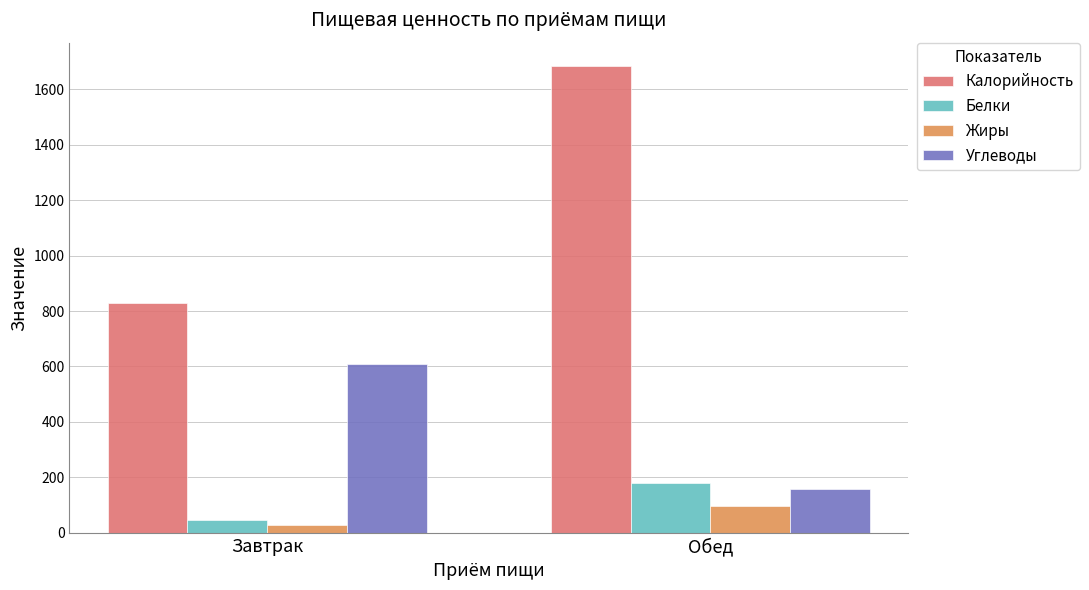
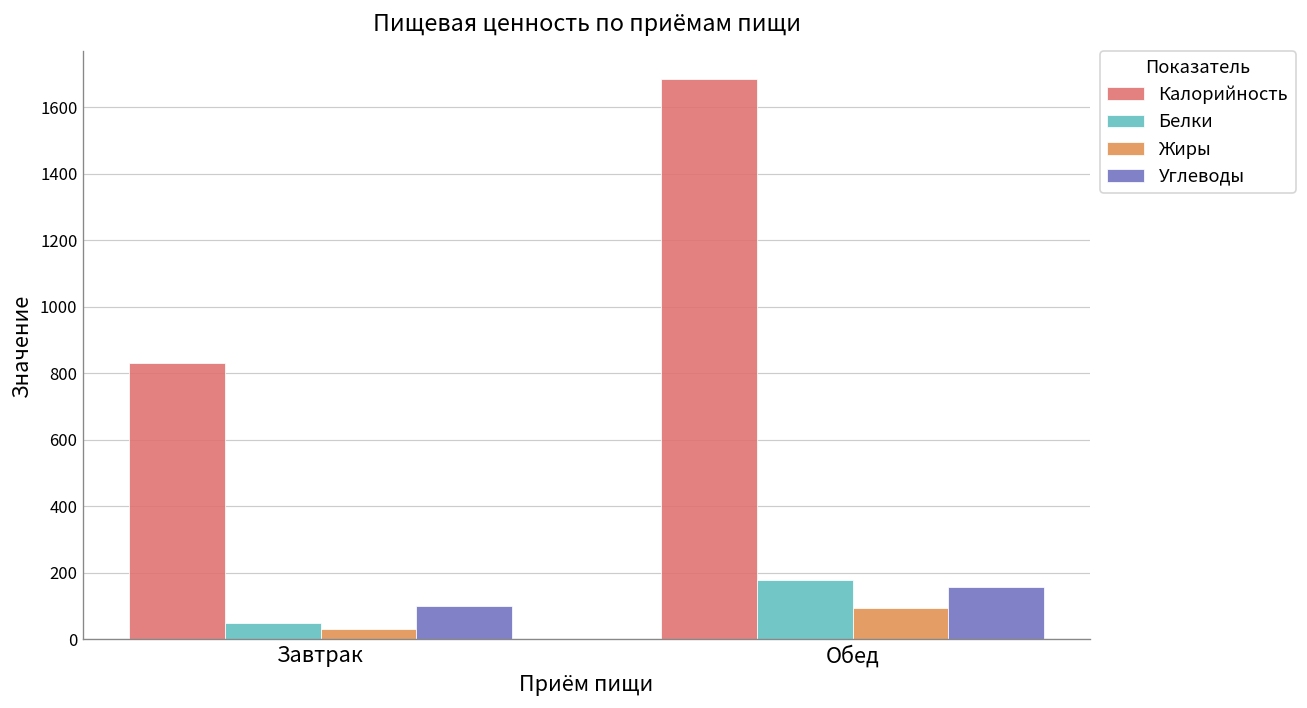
  {
    "Белки": {
      "Завтрак": 50,
      "Обед": 180
    },
    "Углеводы": {
-     "Завтрак": 610,
+     "Завтрак": 100,
      "Обед": 160
    }
  }
